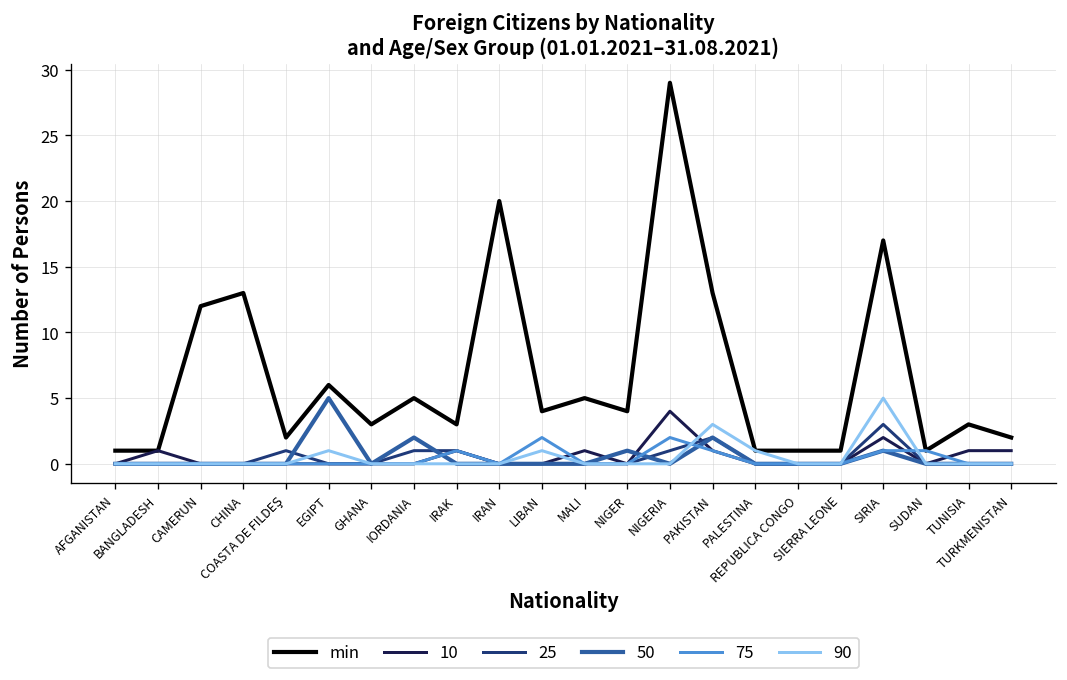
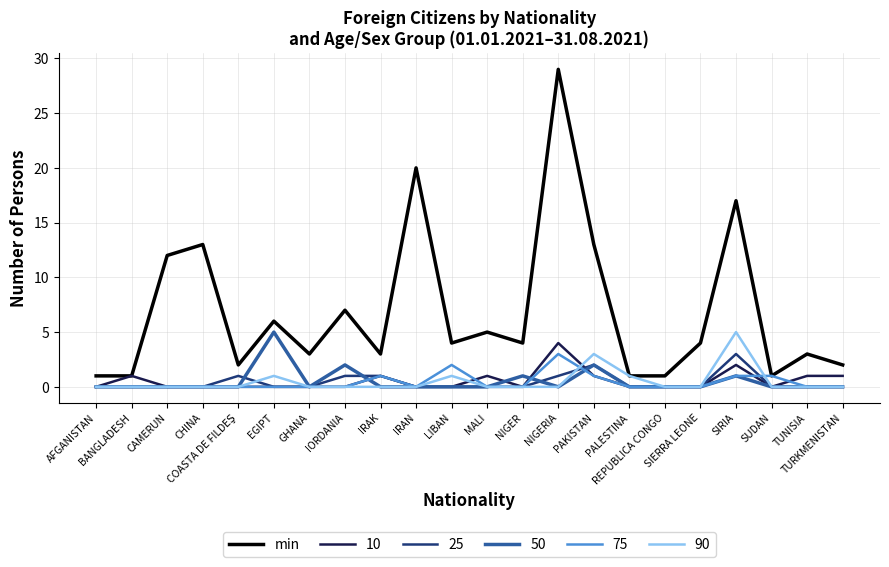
  {
    "min": {
      "AFGANISTAN": 1,
      "CAMERUN": 12,
      "CHINA": 13,
      "COASTA DE FILDEŞ": 2,
      "EGIPT": 6,
      "GHANA": 3,
-     "IORDANIA": 5,
+     "IORDANIA": 7,
      "IRAK": 3,
      "IRAN": 20,
      "LIBAN": 4,
      "MALI": 5,
      "NIGER": 4,
      "NIGERIA": 29,
      "PAKISTAN": 13,
      "REPUBLICA CONGO": 1,
-     "SIERRA LEONE": 1,
+     "SIERRA LEONE": 4,
      "SIRIA": 17,
      "TUNISIA": 3,
      "TURKMENISTAN": 2
    },
    "75": {
      "LIBAN": 2,
-     "NIGERIA": 2
+     "NIGERIA": 3
    },
    "90": {
      "EGIPT": 1,
      "LIBAN": 1,
      "PAKISTAN": 3,
      "SIRIA": 5
    }
  }
